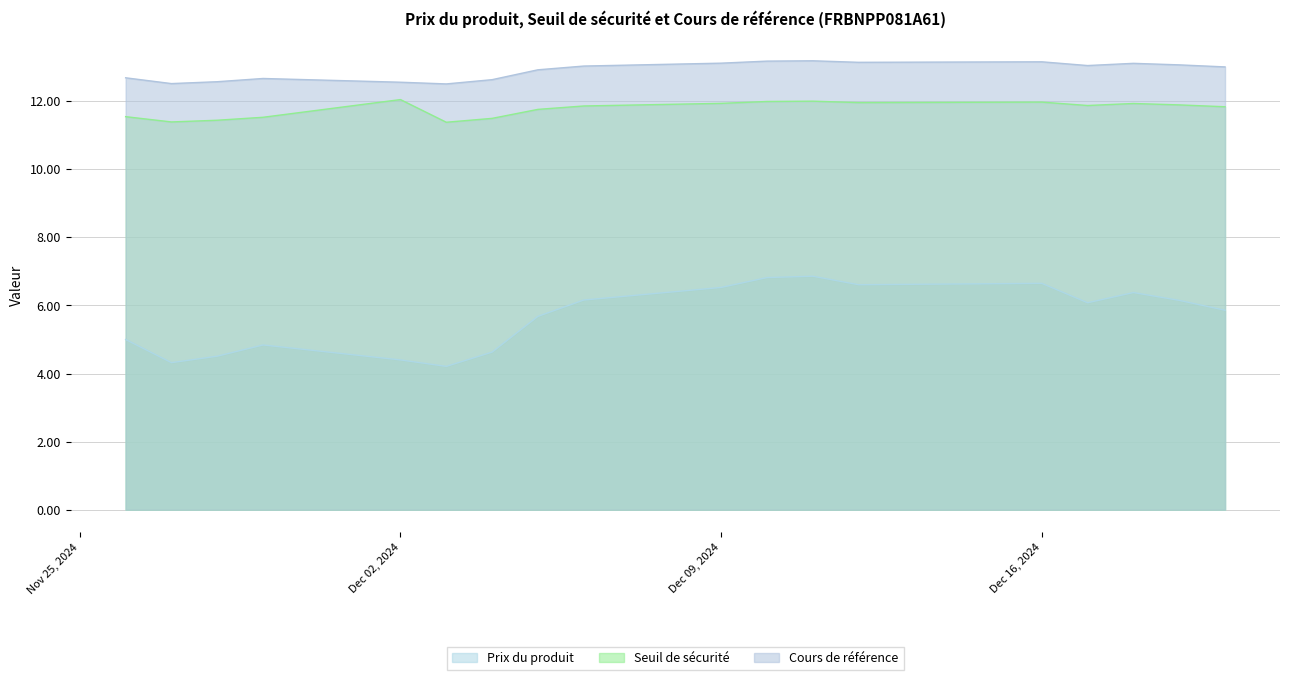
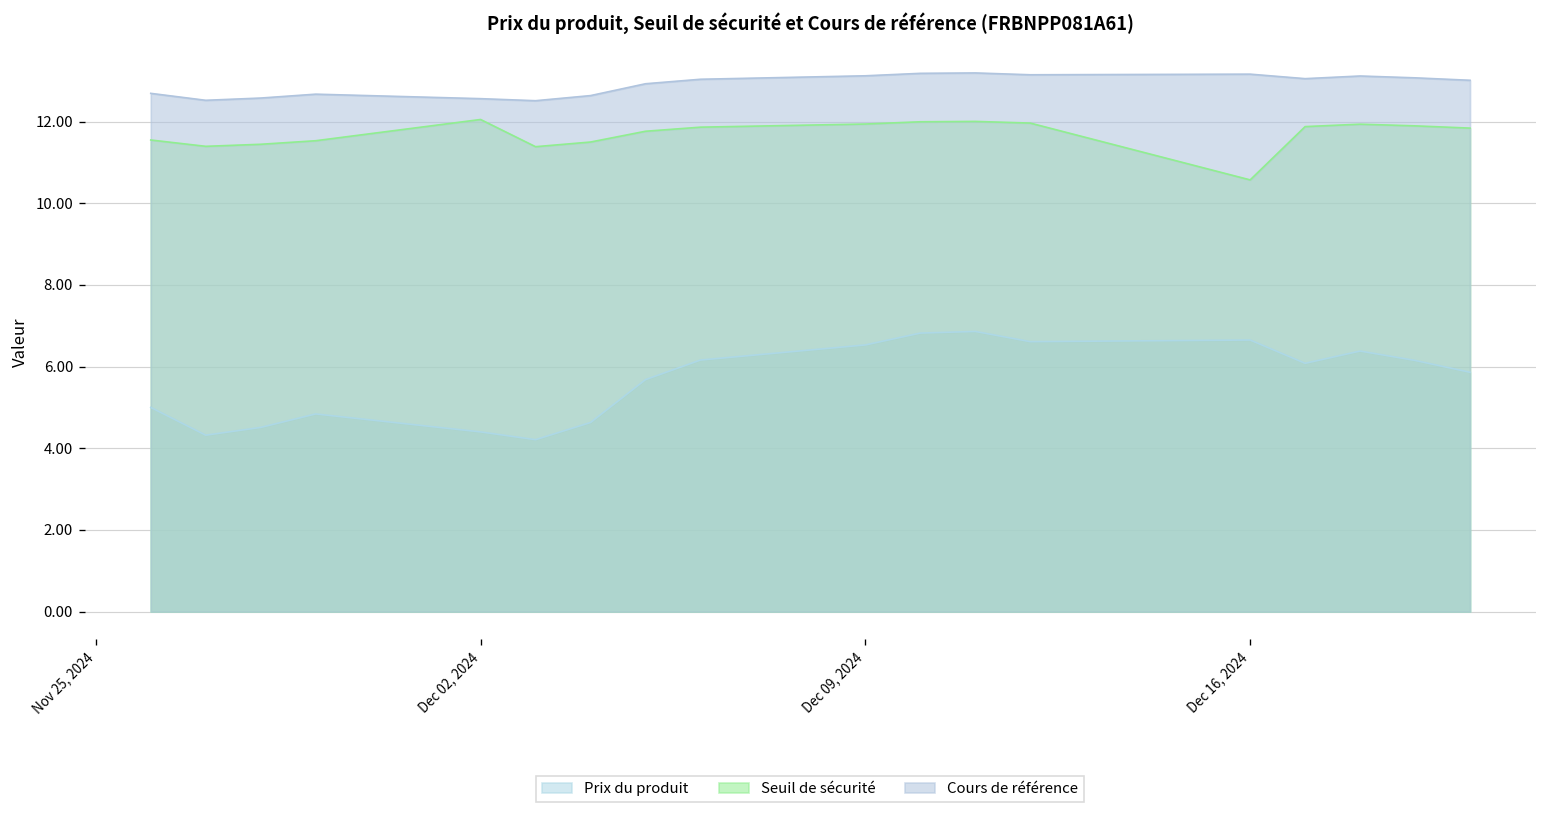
  {
    "Seuil de sécurité": {
      "Dec 02, 2024": 12.1,
      "Dec 09, 2024": 11.9,
-     "Dec 16, 2024": 12.0
+     "Dec 16, 2024": 10.6
    }
  }
